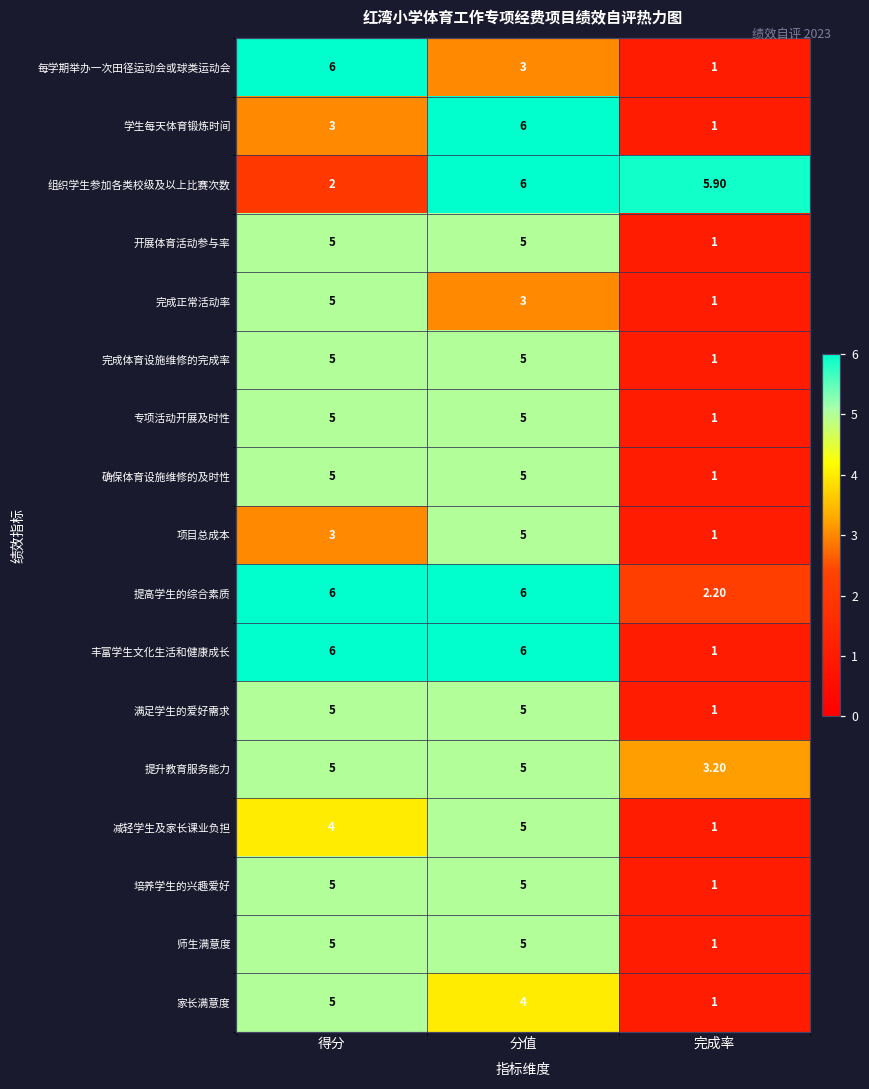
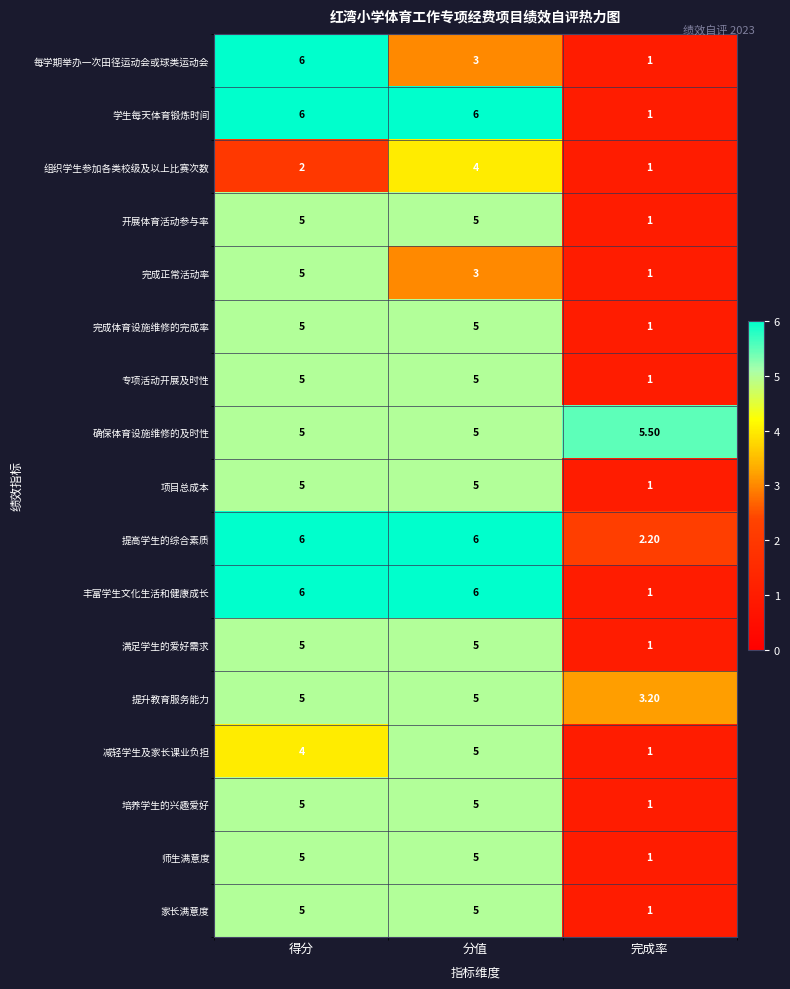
  {
    "每学期举办一次田径运动会或球类运动会": {
      "得分": 6,
      "分值": 3,
      "完成率": 1
    },
    "学生每天体育锻炼时间": {
-     "得分": 3,
+     "得分": 6,
      "分值": 6,
      "完成率": 1
    },
    "组织学生参加各类校级及以上比赛次数": {
      "得分": 2,
-     "分值": 6,
-     "完成率": 5.90
+     "分值": 4,
+     "完成率": 1
    },
    "开展体育活动参与率": {
      "得分": 5,
      "分值": 5,
      "完成率": 1
    },
    "完成正常活动率": {
      "得分": 5,
      "分值": 3,
      "完成率": 1
    },
    "完成体育设施维修的完成率": {
      "得分": 5,
      "分值": 5,
      "完成率": 1
    },
    "专项活动开展及时性": {
      "得分": 5,
      "分值": 5,
      "完成率": 1
    },
    "确保体育设施维修的及时性": {
      "得分": 5,
      "分值": 5,
-     "完成率": 1
+     "完成率": 5.50
    },
    "项目总成本": {
-     "得分": 3,
+     "得分": 5,
      "分值": 5,
      "完成率": 1
    },
    "提高学生的综合素质": {
      "得分": 6,
      "分值": 6,
      "完成率": 2.20
    },
    "丰富学生文化生活和健康成长": {
      "得分": 6,
      "分值": 6,
      "完成率": 1
    },
    "满足学生的爱好需求": {
      "得分": 5,
      "分值": 5,
      "完成率": 1
    },
    "提升教育服务能力": {
      "得分": 5,
      "分值": 5,
      "完成率": 3.20
    },
    "减轻学生及家长课业负担": {
      "得分": 4,
      "分值": 5,
      "完成率": 1
    },
    "培养学生的兴趣爱好": {
      "得分": 5,
      "分值": 5,
      "完成率": 1
    },
    "师生满意度": {
      "得分": 5,
      "分值": 5,
      "完成率": 1
    },
    "家长满意度": {
      "得分": 5,
-     "分值": 4,
+     "分值": 5,
      "完成率": 1
    }
  }
